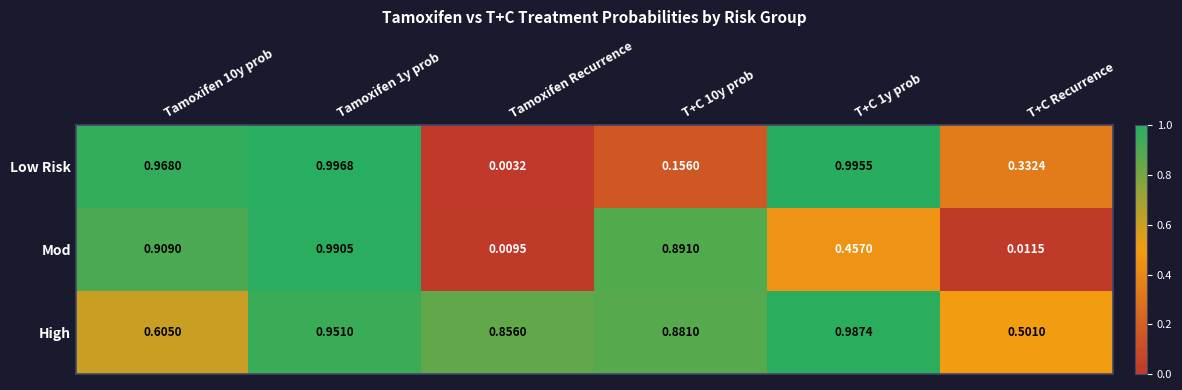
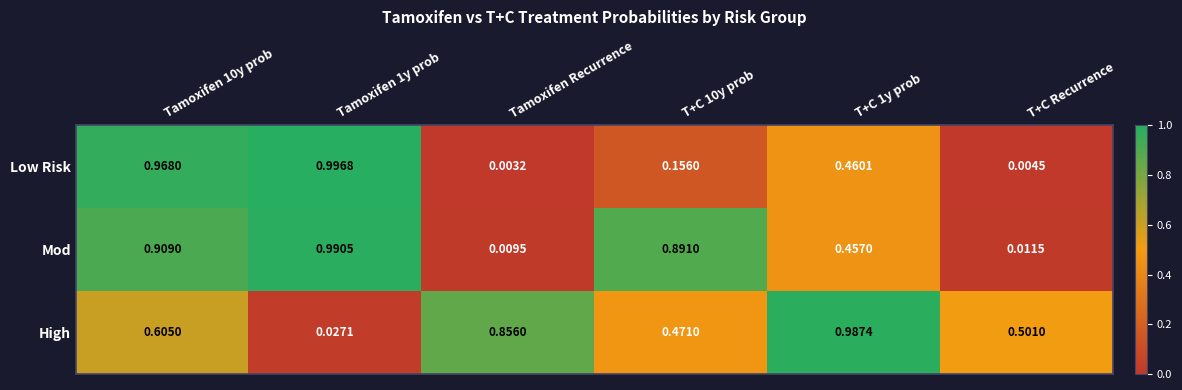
  {
    "Low Risk": {
      "Tamoxifen 10y prob": 0.9680,
      "Tamoxifen 1y prob": 0.9968,
      "Tamoxifen Recurrence": 0.0032,
      "T+C 10y prob": 0.1560,
-     "T+C 1y prob": 0.9955,
-     "T+C Recurrence": 0.3324
+     "T+C 1y prob": 0.4601,
+     "T+C Recurrence": 0.0045
    },
    "Mod": {
      "Tamoxifen 10y prob": 0.9090,
      "Tamoxifen 1y prob": 0.9905,
      "Tamoxifen Recurrence": 0.0095,
      "T+C 10y prob": 0.8910,
      "T+C 1y prob": 0.4570,
      "T+C Recurrence": 0.0115
    },
    "High": {
      "Tamoxifen 10y prob": 0.6050,
-     "Tamoxifen 1y prob": 0.9510,
+     "Tamoxifen 1y prob": 0.0271,
      "Tamoxifen Recurrence": 0.8560,
-     "T+C 10y prob": 0.8810,
+     "T+C 10y prob": 0.4710,
      "T+C 1y prob": 0.9874,
      "T+C Recurrence": 0.5010
    }
  }
